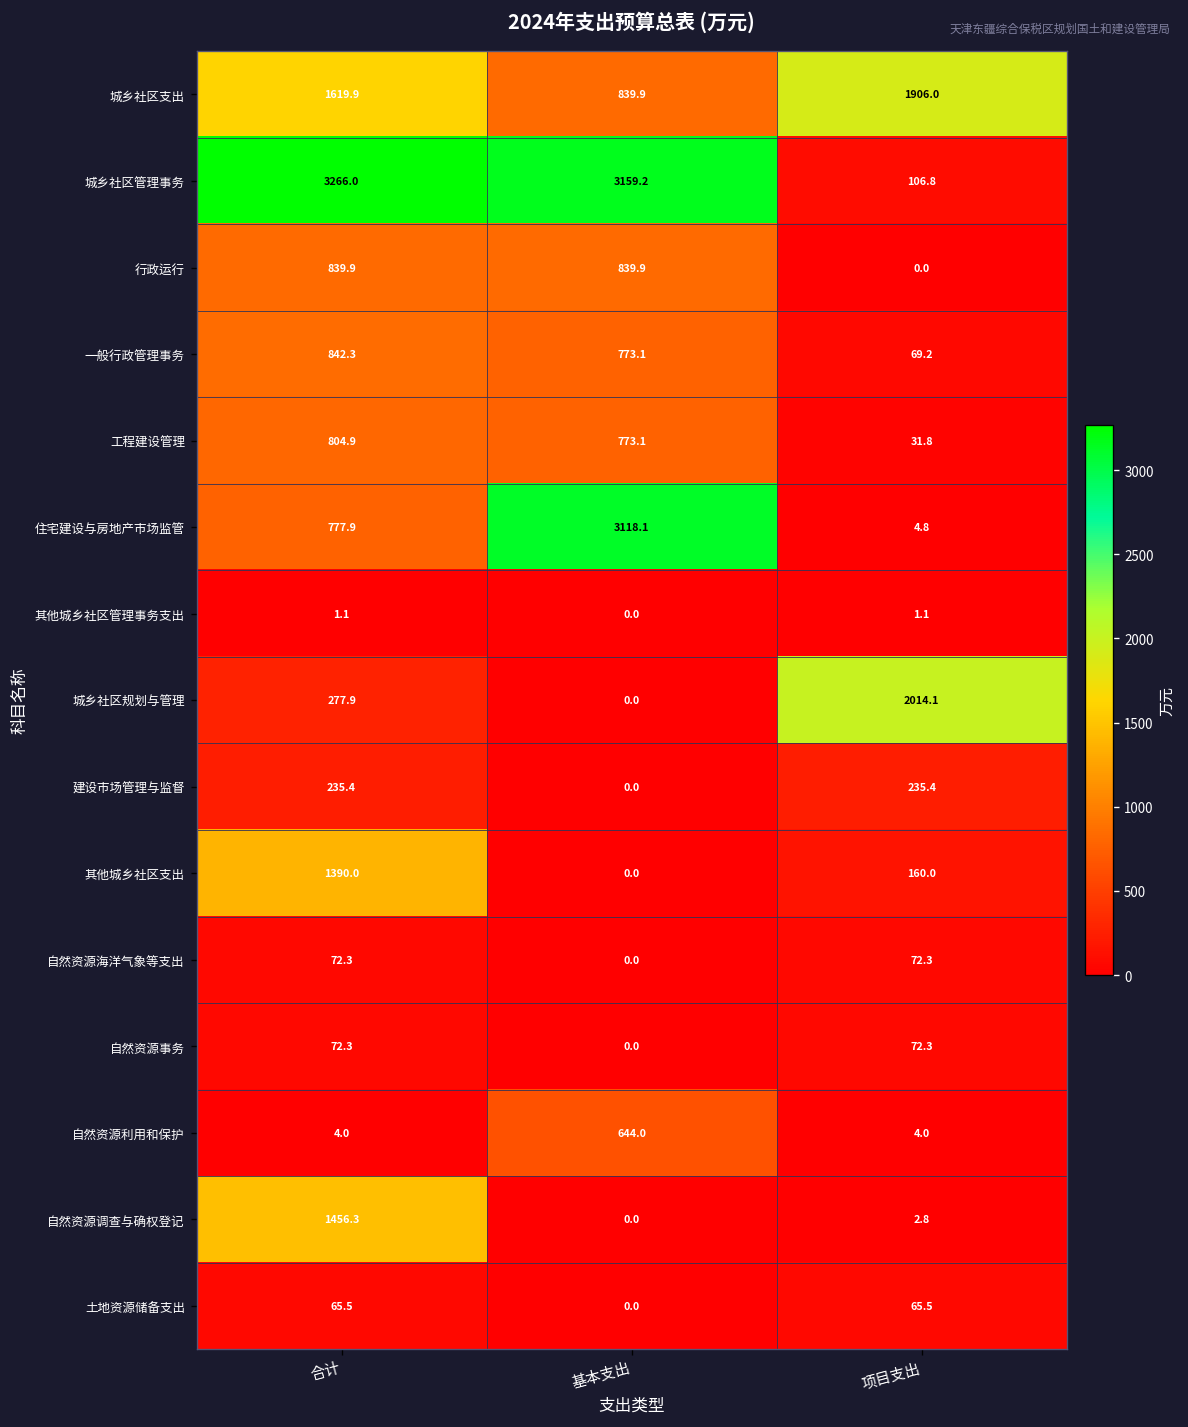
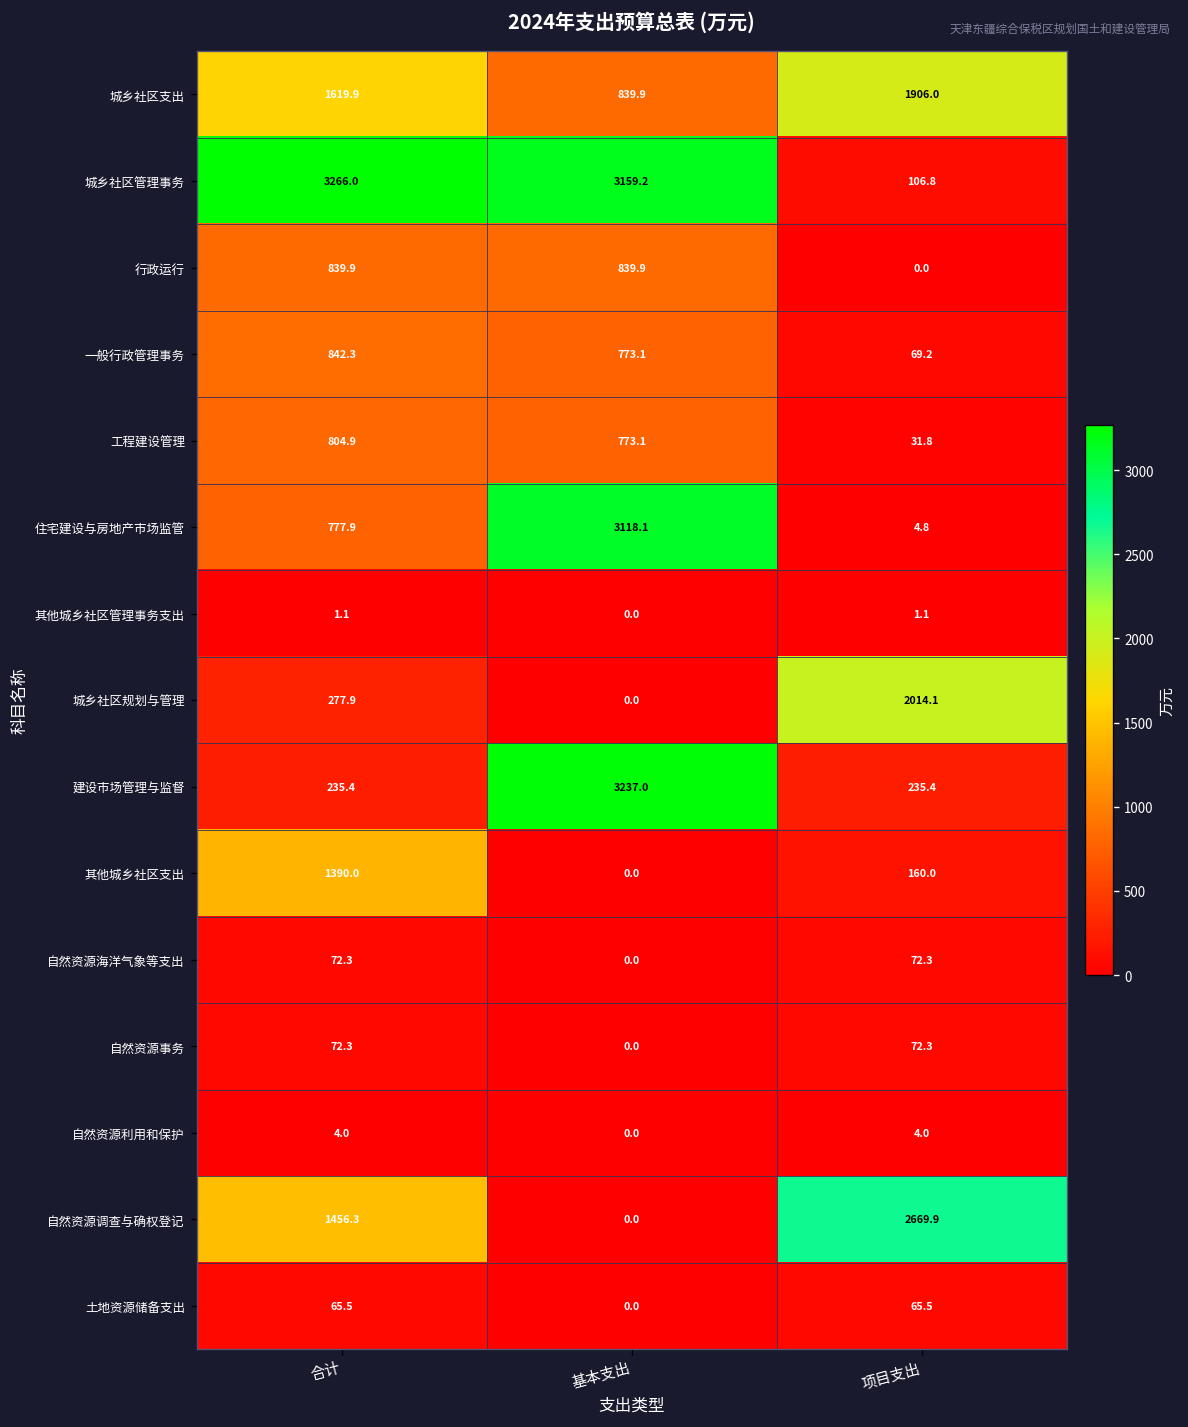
  {
    "城乡社区支出": {
      "合计": 1619.9,
      "基本支出": 839.9,
      "项目支出": 1906.0
    },
    "城乡社区管理事务": {
      "合计": 3266.0,
      "基本支出": 3159.2,
      "项目支出": 106.8
    },
    "行政运行": {
      "合计": 839.9,
      "基本支出": 839.9,
      "项目支出": 0.0
    },
    "一般行政管理事务": {
      "合计": 842.3,
      "基本支出": 773.1,
      "项目支出": 69.2
    },
    "工程建设管理": {
      "合计": 804.9,
      "基本支出": 773.1,
      "项目支出": 31.8
    },
    "住宅建设与房地产市场监管": {
      "合计": 777.9,
      "基本支出": 3118.1,
      "项目支出": 4.8
    },
    "其他城乡社区管理事务支出": {
      "合计": 1.1,
      "基本支出": 0.0,
      "项目支出": 1.1
    },
    "城乡社区规划与管理": {
      "合计": 277.9,
      "基本支出": 0.0,
      "项目支出": 2014.1
    },
    "建设市场管理与监督": {
      "合计": 235.4,
-     "基本支出": 0.0,
+     "基本支出": 3237.0,
      "项目支出": 235.4
    },
    "其他城乡社区支出": {
      "合计": 1390.0,
      "基本支出": 0.0,
      "项目支出": 160.0
    },
    "自然资源海洋气象等支出": {
      "合计": 72.3,
      "基本支出": 0.0,
      "项目支出": 72.3
    },
    "自然资源事务": {
      "合计": 72.3,
      "基本支出": 0.0,
      "项目支出": 72.3
    },
    "自然资源利用和保护": {
      "合计": 4.0,
-     "基本支出": 644.0,
+     "基本支出": 0.0,
      "项目支出": 4.0
    },
    "自然资源调查与确权登记": {
      "合计": 1456.3,
      "基本支出": 0.0,
-     "项目支出": 2.8
+     "项目支出": 2669.9
    },
    "土地资源储备支出": {
      "合计": 65.5,
      "基本支出": 0.0,
      "项目支出": 65.5
    }
  }
